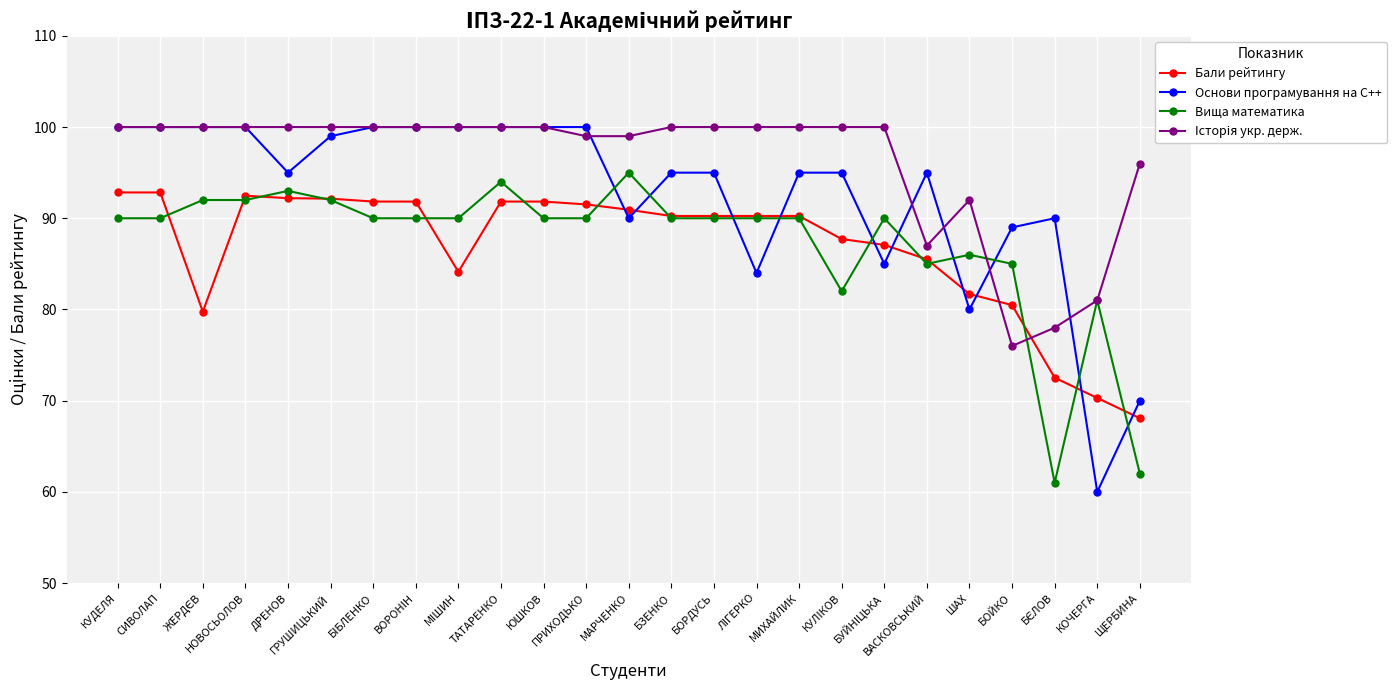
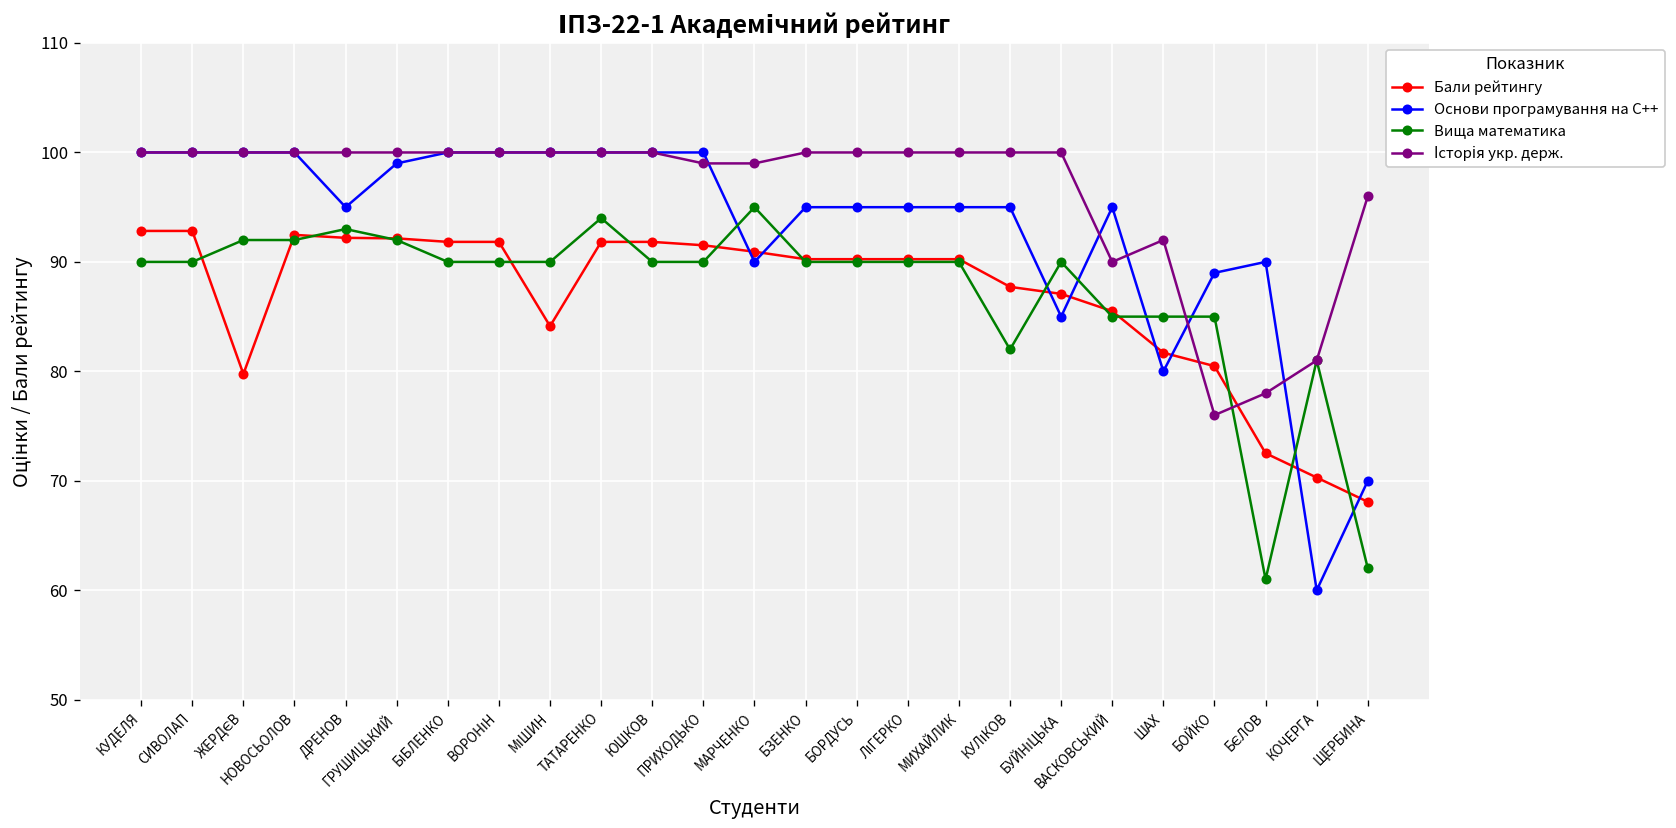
  {
    "Бали рейтингу": {
      "КУДЕЛЯ": 93,
      "СИВОЛАП": 93,
      "ЖЕРДЄВ": 80,
      "НОВОСЬОЛОВ": 92,
      "ДРЕНОВ": 92,
      "БІБЛЕНКО": 92,
      "ВОРОНІН": 92,
      "МІШИН": 84,
      "ТАТАРЕНКО": 92,
      "ЮШКОВ": 92,
      "ПРИХОДЬКО": 92,
      "МАРЧЕНКО": 91,
      "КУЛІКОВ": 88,
      "БУЙНІЦЬКА": 87,
      "ВАСКОВСЬКИЙ": 86,
      "ШАХ": 82,
      "БОЙКО": 80,
      "БЄЛОВ": 73,
      "КОЧЕРГА": 70,
      "ЩЕРБИНА": 68
    },
    "Основи програмування на С++": {
      "ДРЕНОВ": 95,
      "ГРУШИЦЬКИЙ": 99,
      "ПРИХОДЬКО": 100,
      "МАРЧЕНКО": 90,
      "БЗЕНКО": 95,
      "БОРДУСЬ": 95,
-     "ЛІГЕРКО": 84,
+     "ЛІГЕРКО": 95,
      "МИХАЙЛИК": 95,
      "КУЛІКОВ": 95,
      "БУЙНІЦЬКА": 85,
      "ВАСКОВСЬКИЙ": 95,
      "ШАХ": 80,
      "БОЙКО": 89,
      "БЄЛОВ": 90,
      "КОЧЕРГА": 60,
      "ЩЕРБИНА": 70
    },
    "Вища математика": {
      "КУДЕЛЯ": 90,
      "СИВОЛАП": 90,
      "ЖЕРДЄВ": 92,
      "НОВОСЬОЛОВ": 92,
      "ДРЕНОВ": 93,
      "БІБЛЕНКО": 90,
      "ВОРОНІН": 90,
      "МІШИН": 90,
      "ТАТАРЕНКО": 94,
      "ЮШКОВ": 90,
      "ПРИХОДЬКО": 90,
      "МАРЧЕНКО": 95,
      "КУЛІКОВ": 82,
      "БУЙНІЦЬКА": 90,
      "ВАСКОВСЬКИЙ": 85,
-     "ШАХ": 86,
+     "ШАХ": 85,
      "БОЙКО": 85,
      "БЄЛОВ": 61,
      "ЩЕРБИНА": 62
    },
    "Історія укр. держ.": {
      "ДРЕНОВ": 100,
      "ГРУШИЦЬКИЙ": 100,
      "ПРИХОДЬКО": 99,
      "МАРЧЕНКО": 99,
      "БЗЕНКО": 100,
      "БОРДУСЬ": 100,
      "ЛІГЕРКО": 100,
      "МИХАЙЛИК": 100,
      "КУЛІКОВ": 100,
      "БУЙНІЦЬКА": 100,
-     "ВАСКОВСЬКИЙ": 87,
+     "ВАСКОВСЬКИЙ": 90,
      "ШАХ": 92,
      "БОЙКО": 76,
      "БЄЛОВ": 78,
      "ЩЕРБИНА": 96
    }
  }
